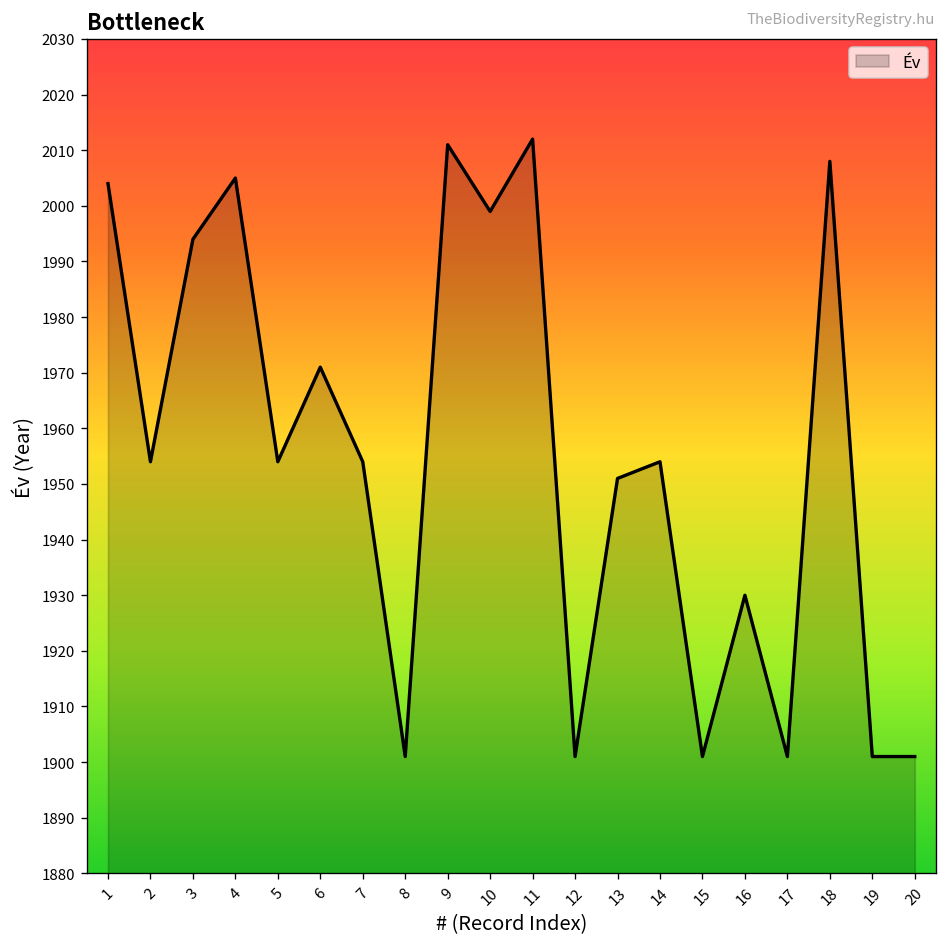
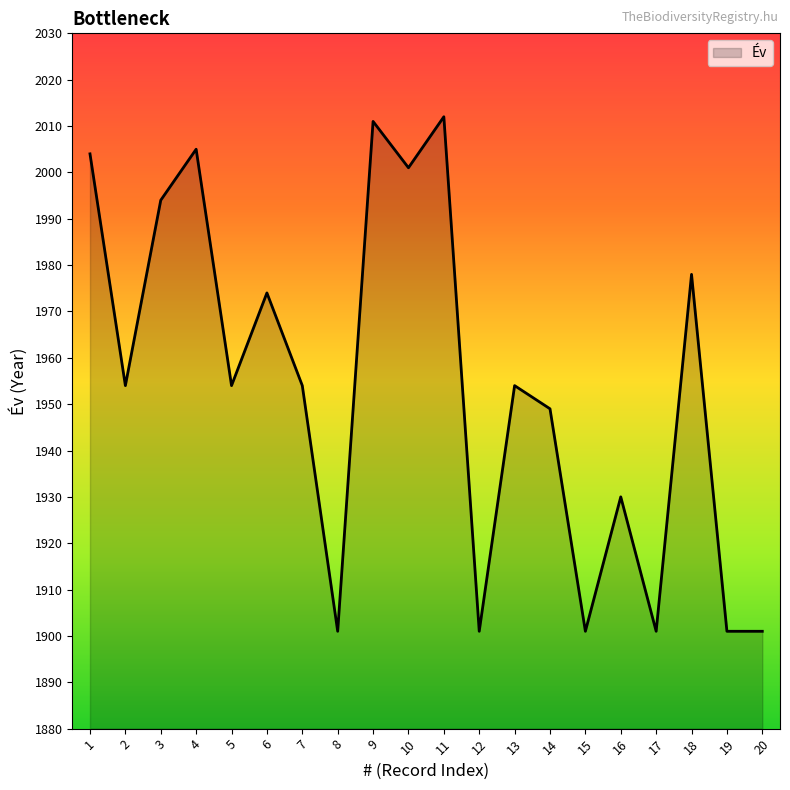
  {
    "1": 2004,
    "2": 1954,
    "3": 1994,
    "4": 2005,
    "5": 1954,
-   "6": 1971,
+   "6": 1974,
    "7": 1954,
    "8": 1901,
    "9": 2011,
-   "10": 1999,
+   "10": 2001,
    "11": 2012,
    "12": 1901,
-   "13": 1951,
-   "14": 1954,
+   "13": 1954,
+   "14": 1949,
    "15": 1901,
    "16": 1930,
    "17": 1901,
-   "18": 2008,
+   "18": 1978,
    "19": 1901,
    "20": 1901
  }
